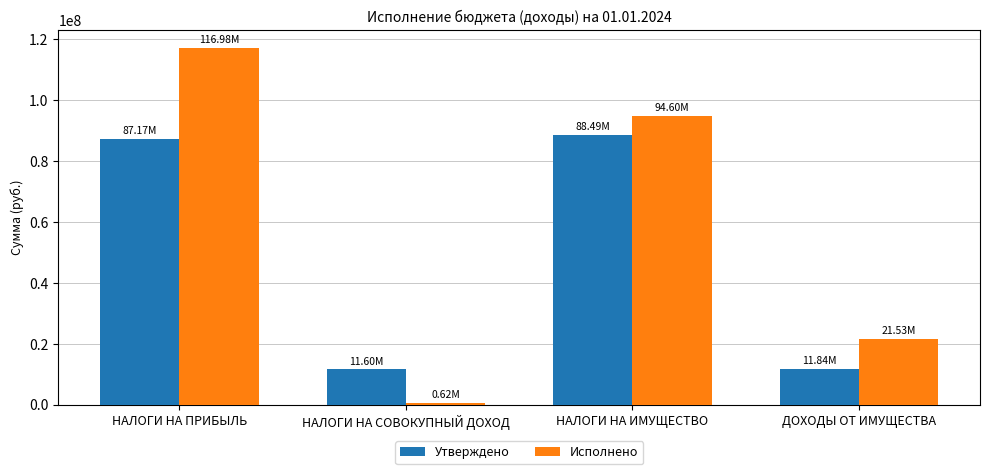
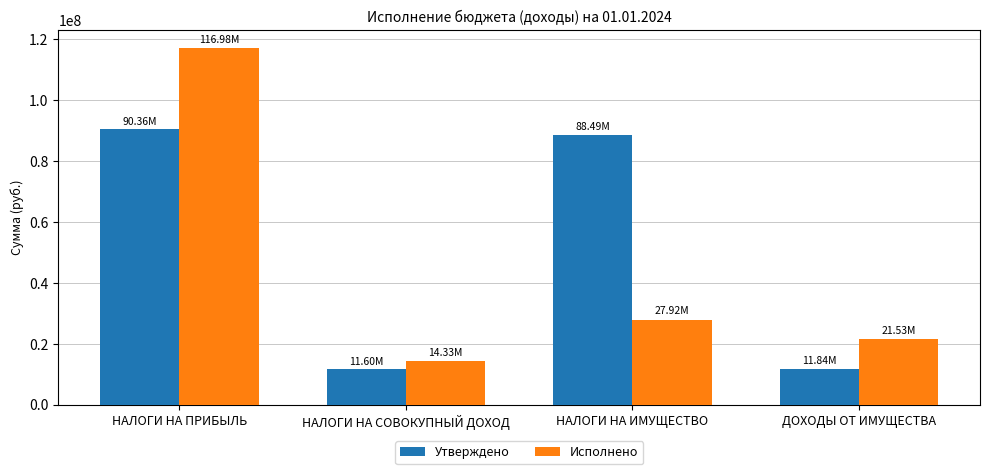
  {
    "Утверждено": {
-     "НАЛОГИ НА ПРИБЫЛЬ": "87.17M",
+     "НАЛОГИ НА ПРИБЫЛЬ": "90.36M",
      "НАЛОГИ НА СОВОКУПНЫЙ ДОХОД": "11.60M",
      "НАЛОГИ НА ИМУЩЕСТВО": "88.49M",
      "ДОХОДЫ ОТ ИМУЩЕСТВА": "11.84M"
    },
    "Исполнено": {
      "НАЛОГИ НА ПРИБЫЛЬ": "116.98M",
-     "НАЛОГИ НА СОВОКУПНЫЙ ДОХОД": "0.62M",
-     "НАЛОГИ НА ИМУЩЕСТВО": "94.60M",
+     "НАЛОГИ НА СОВОКУПНЫЙ ДОХОД": "14.33M",
+     "НАЛОГИ НА ИМУЩЕСТВО": "27.92M",
      "ДОХОДЫ ОТ ИМУЩЕСТВА": "21.53M"
    }
  }
